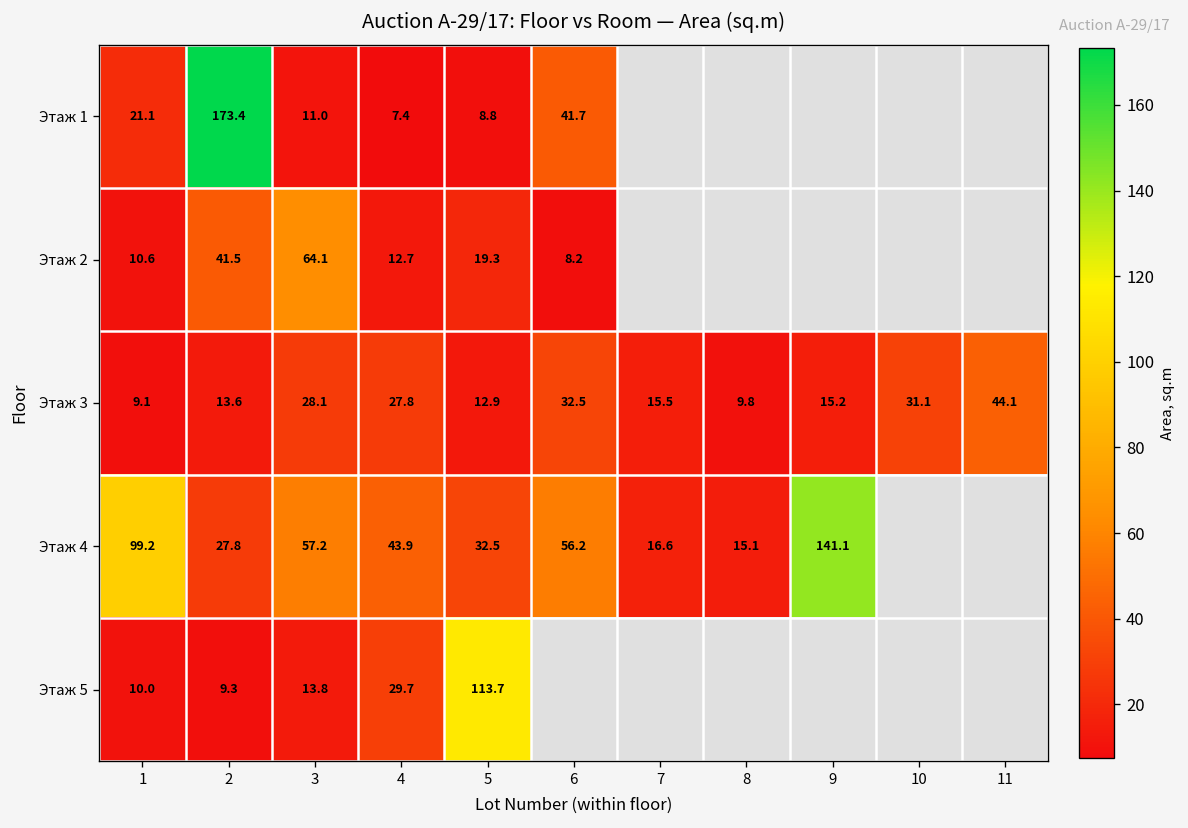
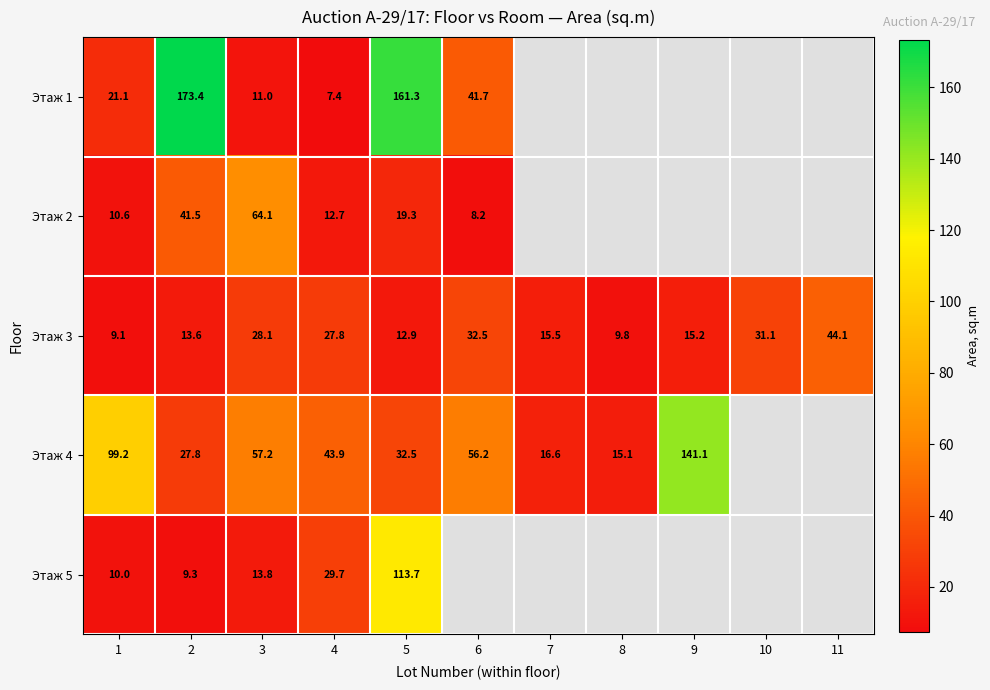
  {
    "Этаж 1": {
      "1": 21.1,
      "2": 173.4,
      "3": 11.0,
      "4": 7.4,
-     "5": 8.8,
+     "5": 161.3,
      "6": 41.7
    },
    "Этаж 2": {
      "1": 10.6,
      "2": 41.5,
      "3": 64.1,
      "4": 12.7,
      "5": 19.3,
      "6": 8.2
    },
    "Этаж 3": {
      "1": 9.1,
      "2": 13.6,
      "3": 28.1,
      "4": 27.8,
      "5": 12.9,
      "6": 32.5,
      "7": 15.5,
      "8": 9.8,
      "9": 15.2,
      "10": 31.1,
      "11": 44.1
    },
    "Этаж 4": {
      "1": 99.2,
      "2": 27.8,
      "3": 57.2,
      "4": 43.9,
      "5": 32.5,
      "6": 56.2,
      "7": 16.6,
      "8": 15.1,
      "9": 141.1
    },
    "Этаж 5": {
      "1": 10.0,
      "2": 9.3,
      "3": 13.8,
      "4": 29.7,
      "5": 113.7
    }
  }
